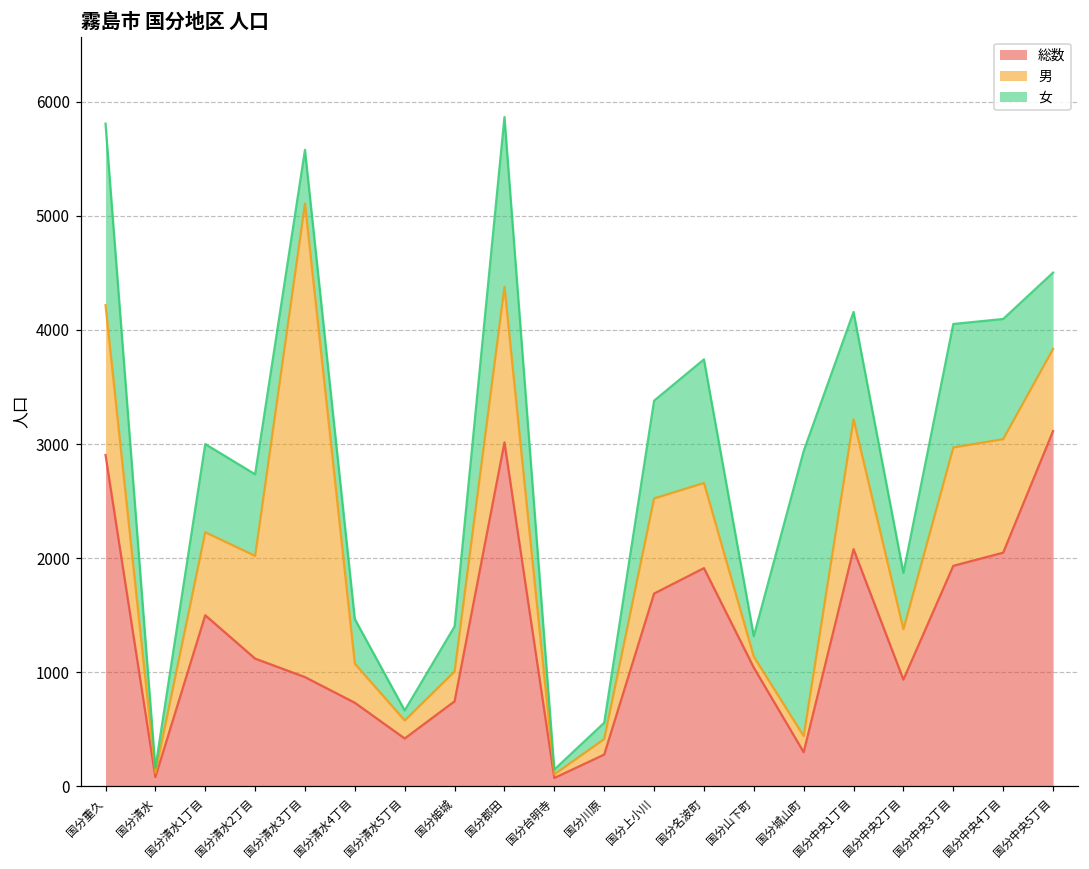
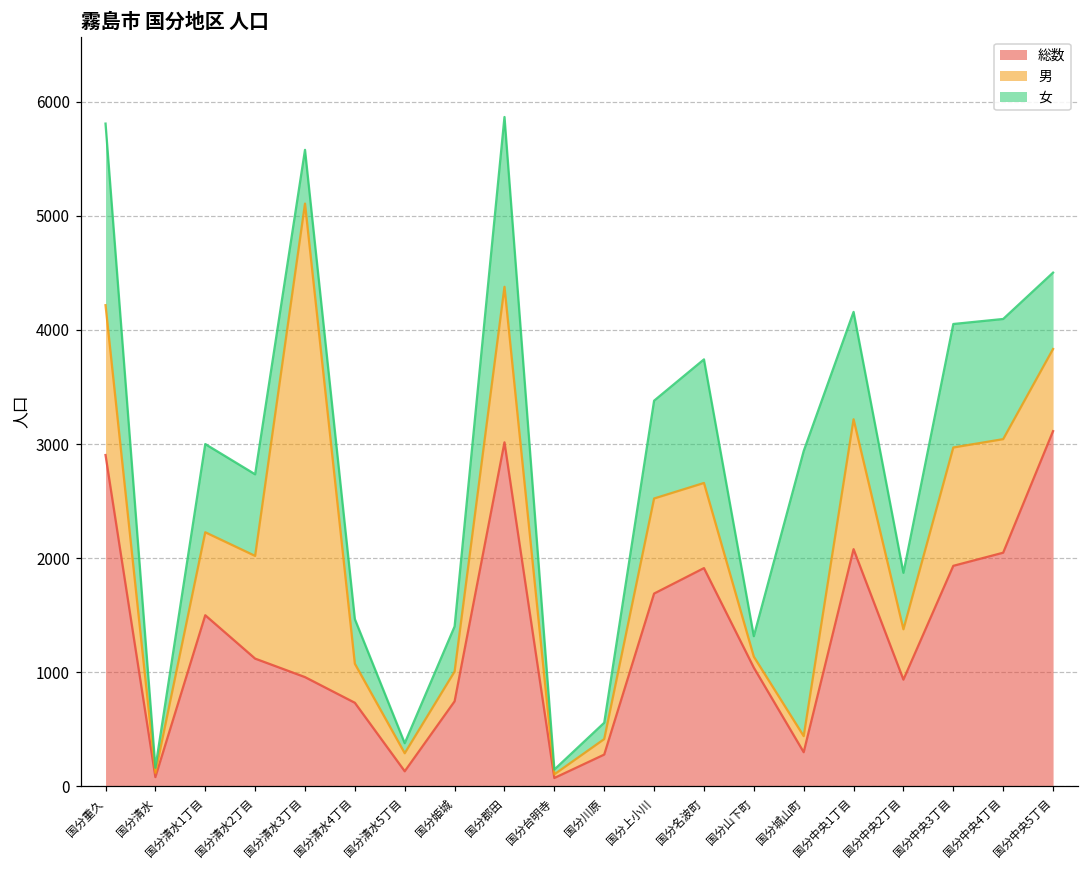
  {
    "総数": {
      "国分重久": 2900,
      "国分清水": 80,
      "国分清水1丁目": 1500,
      "国分清水2丁目": 1120,
      "国分清水3丁目": 960,
      "国分清水4丁目": 730,
-     "国分清水5丁目": 420,
+     "国分清水5丁目": 130,
      "国分姫城": 750,
      "国分郡田": 3020,
      "国分台明寺": 70,
      "国分川原": 280,
      "国分上小川": 1690,
      "国分名波町": 1910,
      "国分山下町": 1040,
      "国分城山町": 300,
      "国分中央1丁目": 2080,
      "国分中央2丁目": 940,
      "国分中央3丁目": 1930,
      "国分中央4丁目": 2050,
      "国分中央5丁目": 3110
    },
    "男": {
      "国分重久": 1310,
      "国分清水": 40,
      "国分清水1丁目": 730,
      "国分清水2丁目": 900,
      "国分清水3丁目": 4150,
      "国分清水4丁目": 340,
      "国分清水5丁目": 160,
      "国分姫城": 260,
      "国分郡田": 1360,
      "国分台明寺": 30,
      "国分川原": 140,
      "国分上小川": 830,
      "国分名波町": 750,
      "国分山下町": 100,
      "国分城山町": 140,
      "国分中央1丁目": 1140,
      "国分中央2丁目": 440,
      "国分中央3丁目": 1040,
      "国分中央4丁目": 1000,
      "国分中央5丁目": 720
    },
    "女": {
      "国分重久": 1590,
      "国分清水": 40,
      "国分清水1丁目": 770,
      "国分清水2丁目": 720,
      "国分清水3丁目": 470,
      "国分清水4丁目": 390,
      "国分清水5丁目": 90,
      "国分姫城": 400,
      "国分郡田": 1490,
      "国分台明寺": 40,
      "国分川原": 140,
      "国分上小川": 860,
      "国分名波町": 1080,
      "国分山下町": 180,
      "国分城山町": 2500,
      "国分中央1丁目": 940,
      "国分中央2丁目": 500,
      "国分中央3丁目": 1080,
      "国分中央4丁目": 1050,
      "国分中央5丁目": 670
    }
  }
